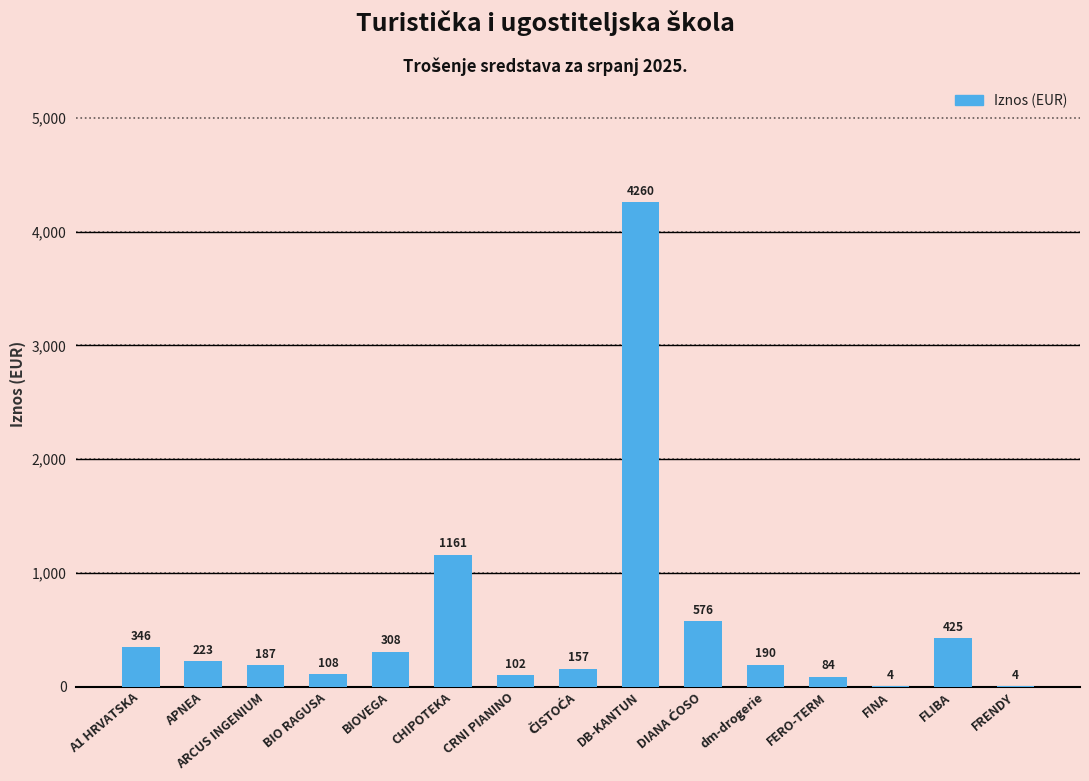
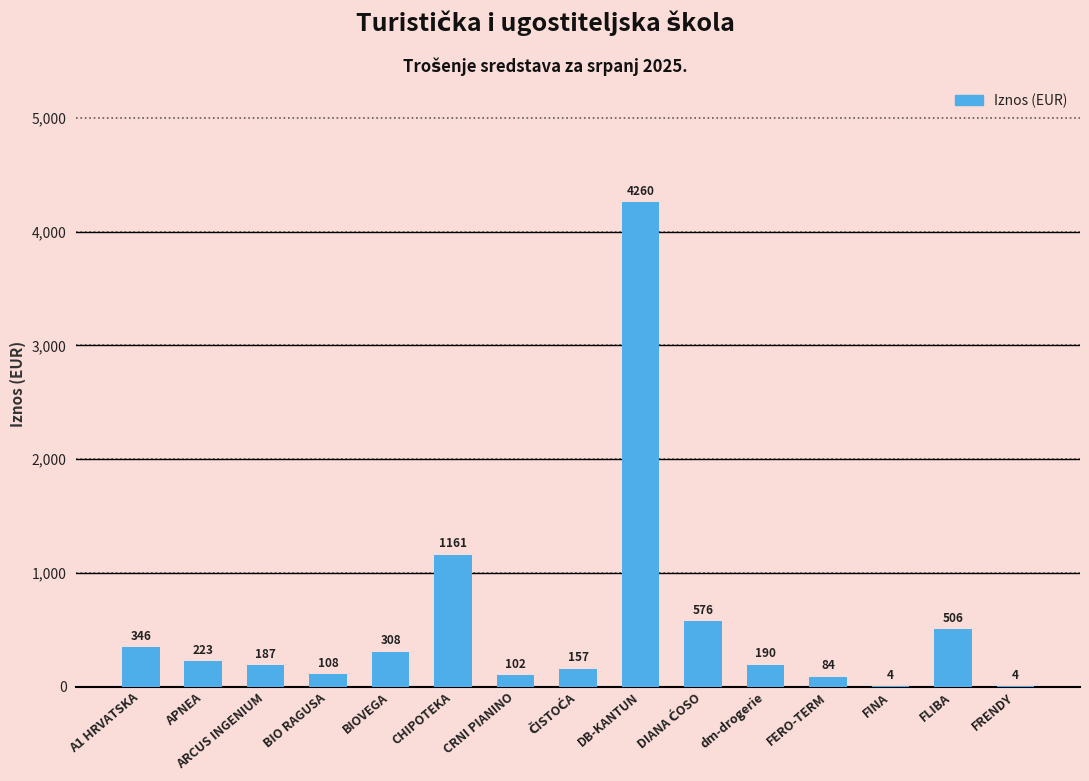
  {
    "A1 HRVATSKA": 346,
    "APNEA": 223,
    "ARCUS INGENIUM": 187,
    "BIO RAGUSA": 108,
    "BIOVEGA": 308,
    "CHIPOTEKA": 1161,
    "CRNI PIANINO": 102,
    "ČISTOĆA": 157,
    "DB-KANTUN": 4260,
    "DIANA ĆOSO": 576,
    "dm-drogerie": 190,
    "FERO-TERM": 84,
    "FINA": 4,
-   "FLIBA": 425,
+   "FLIBA": 506,
    "FRENDY": 4
  }
